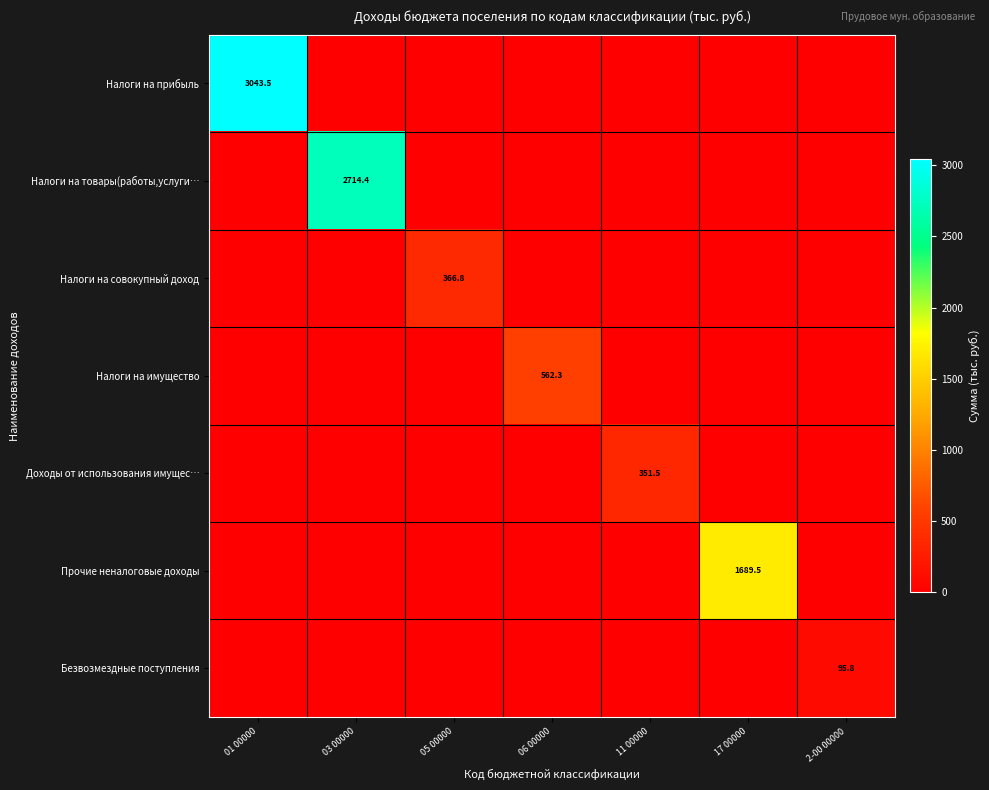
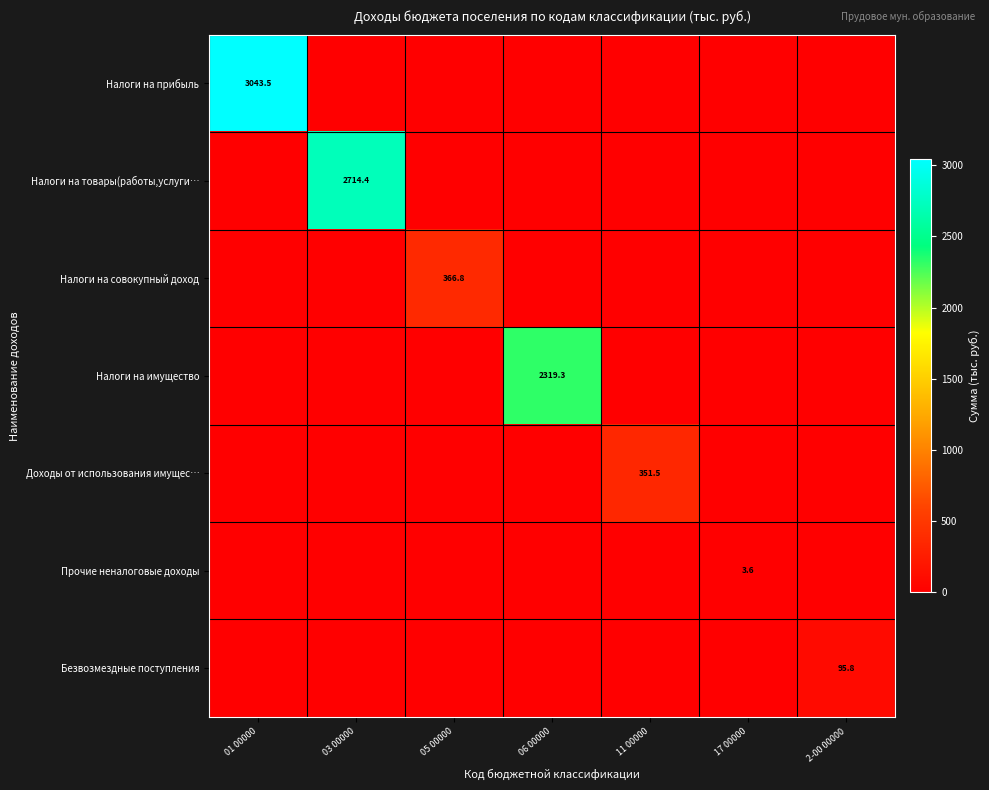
  {
    "Налоги на прибыль": {
      "01 00000": 3043.5
    },
    "Налоги на товары(работы,услуги…": {
      "03 00000": 2714.4
    },
    "Налоги на совокупный доход": {
      "05 00000": 366.8
    },
    "Налоги на имущество": {
-     "06 00000": 562.3
+     "06 00000": 2319.3
    },
    "Доходы от использования имущес…": {
      "11 00000": 351.5
    },
    "Прочие неналоговые доходы": {
-     "17 00000": 1689.5
+     "17 00000": 3.6
    },
    "Безвозмездные поступления": {
      "2-00 00000": 95.8
    }
  }
